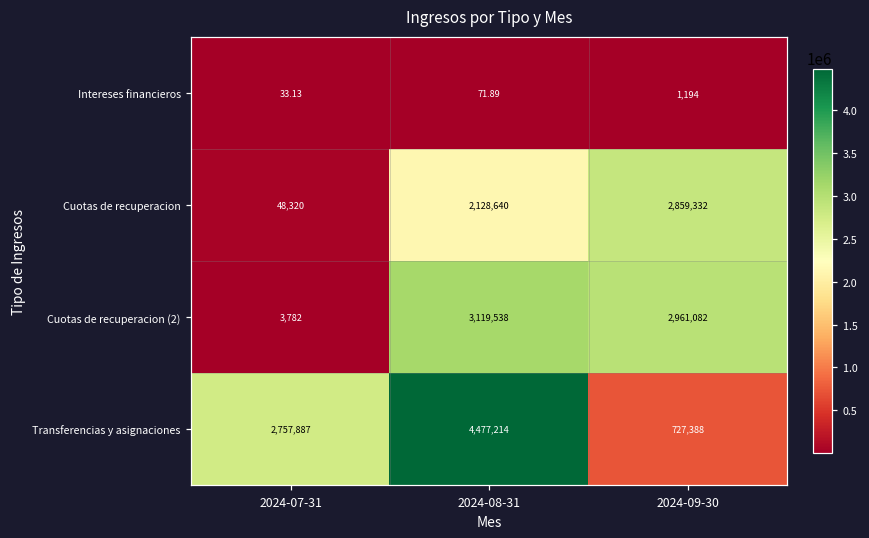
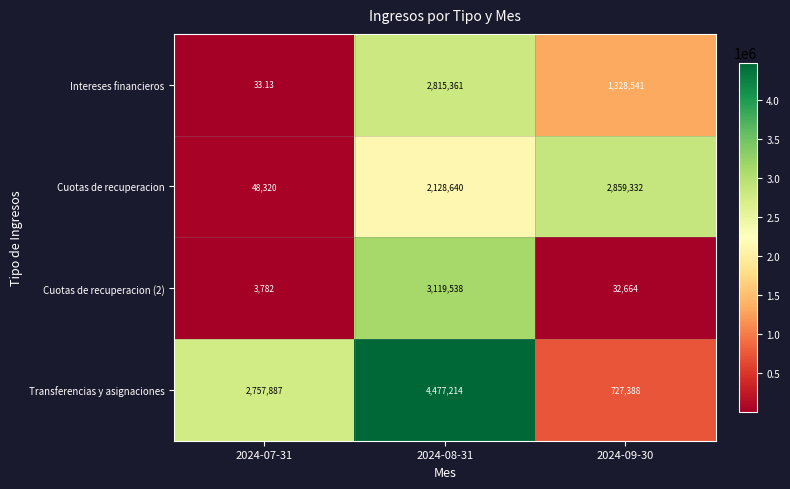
  {
    "Intereses financieros": {
      "2024-07-31": "33.13",
-     "2024-08-31": "71.89",
-     "2024-09-30": "1,194"
+     "2024-08-31": "2,815,361",
+     "2024-09-30": "1,328,541"
    },
    "Cuotas de recuperacion": {
      "2024-07-31": "48,320",
      "2024-08-31": "2,128,640",
      "2024-09-30": "2,859,332"
    },
    "Cuotas de recuperacion (2)": {
      "2024-07-31": "3,782",
      "2024-08-31": "3,119,538",
-     "2024-09-30": "2,961,082"
+     "2024-09-30": "32,664"
    },
    "Transferencias y asignaciones": {
      "2024-07-31": "2,757,887",
      "2024-08-31": "4,477,214",
      "2024-09-30": "727,388"
    }
  }
